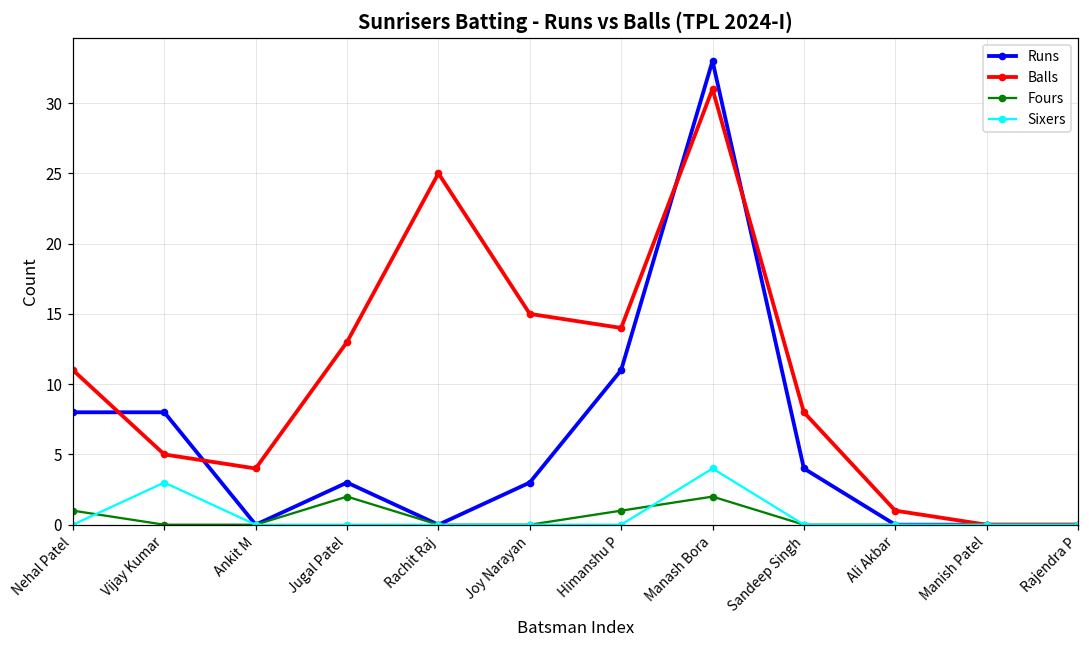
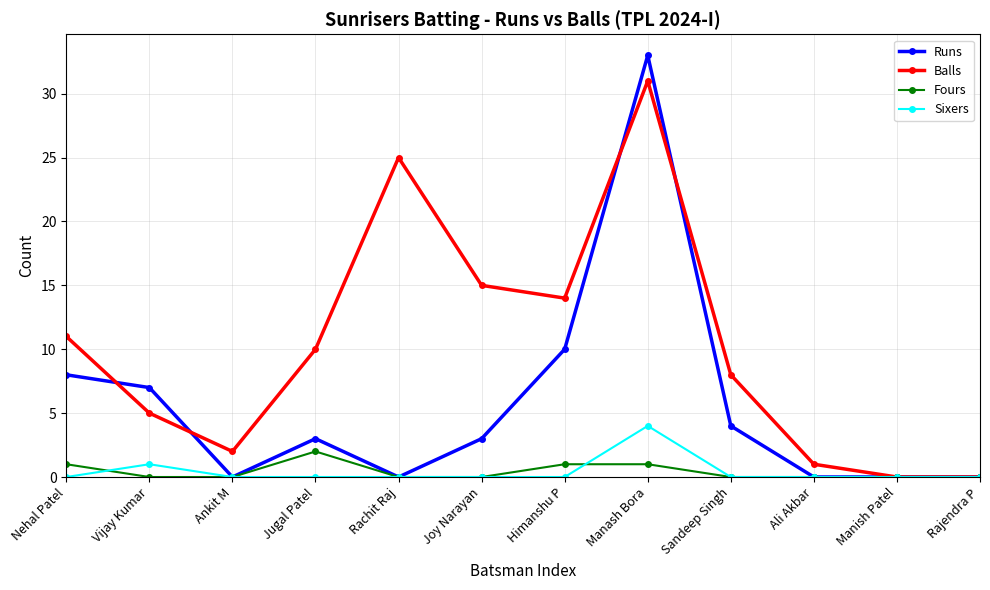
  {
    "Runs": {
      "Nehal Patel": 8,
-     "Vijay Kumar": 8,
+     "Vijay Kumar": 7,
      "Jugal Patel": 3,
      "Joy Narayan": 3,
-     "Himanshu P": 11,
+     "Himanshu P": 10,
      "Manash Bora": 33,
      "Sandeep Singh": 4
    },
    "Balls": {
      "Nehal Patel": 11,
      "Vijay Kumar": 5,
-     "Ankit M": 4,
-     "Jugal Patel": 13,
+     "Ankit M": 2,
+     "Jugal Patel": 10,
      "Rachit Raj": 25,
      "Joy Narayan": 15,
      "Himanshu P": 14,
      "Manash Bora": 31,
      "Sandeep Singh": 8,
      "Ali Akbar": 1
    },
    "Fours": {
      "Nehal Patel": 1,
      "Vijay Kumar": 0,
      "Jugal Patel": 2,
      "Himanshu P": 1,
-     "Manash Bora": 2
+     "Manash Bora": 1
    },
    "Sixers": {
      "Nehal Patel": 0,
-     "Vijay Kumar": 3,
+     "Vijay Kumar": 1,
      "Jugal Patel": 0,
      "Himanshu P": 0,
      "Manash Bora": 4
    }
  }
